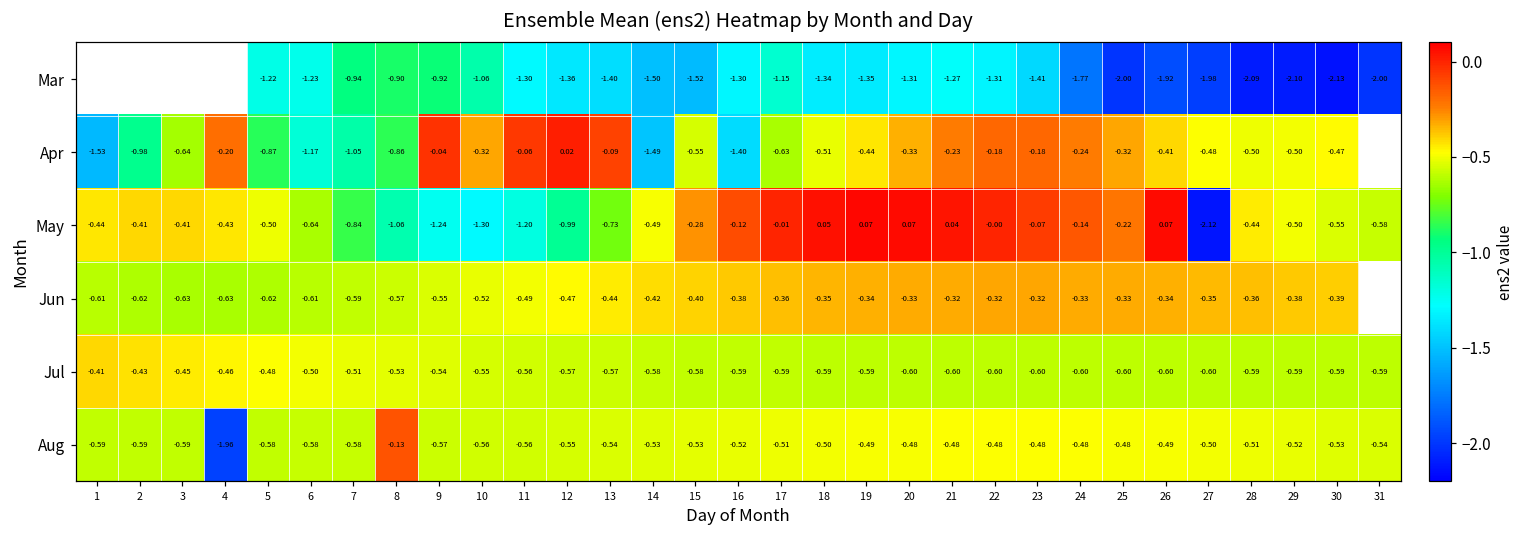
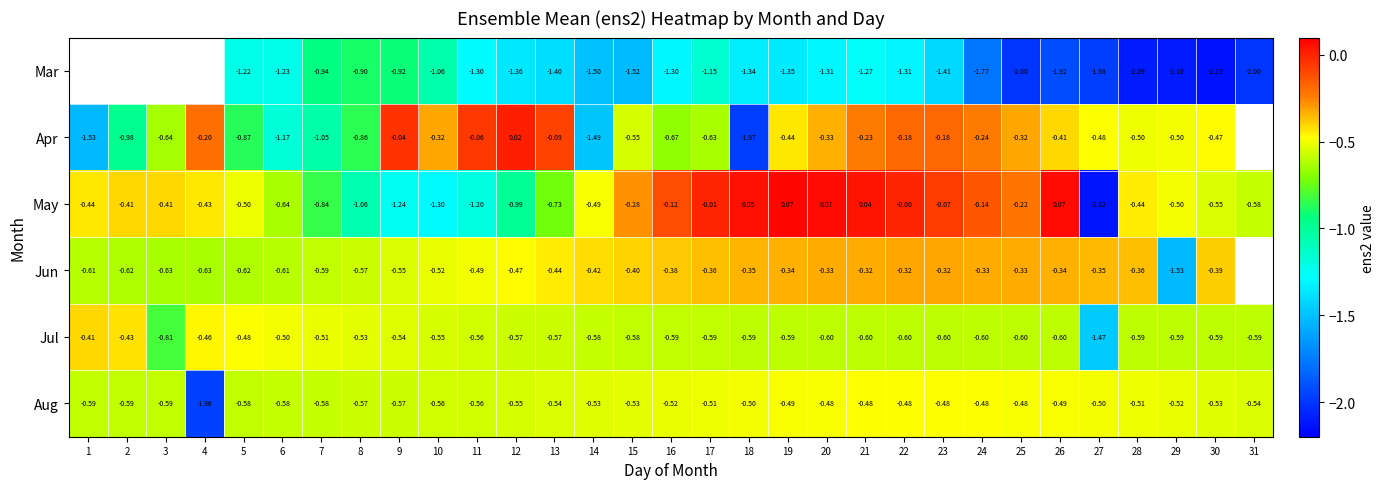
  {
    "Mar": {
      "5": -1.22,
      "6": -1.23,
      "7": -0.94,
      "8": -0.90,
      "9": -0.92,
      "10": -1.06,
      "11": -1.30,
      "12": -1.36,
      "13": -1.40,
      "14": -1.50,
      "15": -1.52,
      "16": -1.30,
      "17": -1.15,
      "18": -1.34,
      "19": -1.35,
      "20": -1.31,
      "21": -1.27,
      "22": -1.31,
      "23": -1.41,
      "24": -1.77,
      "25": -2.00,
      "26": -1.92,
      "27": -1.98,
      "28": -2.09,
      "29": -2.10,
      "30": -2.13,
      "31": -2.00
    },
    "Apr": {
      "1": -1.53,
      "2": -0.98,
      "3": -0.64,
      "4": -0.20,
      "5": -0.87,
      "6": -1.17,
      "7": -1.05,
      "8": -0.86,
      "9": -0.04,
      "10": -0.32,
      "11": -0.06,
      "12": 0.02,
      "13": -0.09,
      "14": -1.49,
      "15": -0.55,
-     "16": -1.40,
+     "16": -0.67,
      "17": -0.63,
-     "18": -0.51,
+     "18": -1.97,
      "19": -0.44,
      "20": -0.33,
      "21": -0.23,
      "22": -0.18,
      "23": -0.18,
      "24": -0.24,
      "25": -0.32,
      "26": -0.41,
      "27": -0.48,
      "28": -0.50,
      "29": -0.50,
      "30": -0.47
    },
    "May": {
      "1": -0.44,
      "2": -0.41,
      "3": -0.41,
      "4": -0.43,
      "5": -0.50,
      "6": -0.64,
      "7": -0.84,
      "8": -1.06,
      "9": -1.24,
      "10": -1.30,
      "11": -1.20,
      "12": -0.99,
      "13": -0.73,
      "14": -0.49,
      "15": -0.28,
      "16": -0.12,
      "17": -0.01,
      "18": 0.05,
      "19": 0.07,
      "20": 0.07,
      "21": 0.04,
      "22": -0.00,
      "23": -0.07,
      "24": -0.14,
      "25": -0.22,
      "26": 0.07,
      "27": -2.12,
      "28": -0.44,
      "29": -0.50,
      "30": -0.55,
      "31": -0.58
    },
    "Jun": {
      "1": -0.61,
      "2": -0.62,
      "3": -0.63,
      "4": -0.63,
      "5": -0.62,
      "6": -0.61,
      "7": -0.59,
      "8": -0.57,
      "9": -0.55,
      "10": -0.52,
      "11": -0.49,
      "12": -0.47,
      "13": -0.44,
      "14": -0.42,
      "15": -0.40,
      "16": -0.38,
      "17": -0.36,
      "18": -0.35,
      "19": -0.34,
      "20": -0.33,
      "21": -0.32,
      "22": -0.32,
      "23": -0.32,
      "24": -0.33,
      "25": -0.33,
      "26": -0.34,
      "27": -0.35,
      "28": -0.36,
-     "29": -0.38,
+     "29": -1.53,
      "30": -0.39
    },
    "Jul": {
      "1": -0.41,
      "2": -0.43,
-     "3": -0.45,
+     "3": -0.81,
      "4": -0.46,
      "5": -0.48,
      "6": -0.50,
      "7": -0.51,
      "8": -0.53,
      "9": -0.54,
      "10": -0.55,
      "11": -0.56,
      "12": -0.57,
      "13": -0.57,
      "14": -0.58,
      "15": -0.58,
      "16": -0.59,
      "17": -0.59,
      "18": -0.59,
      "19": -0.59,
      "20": -0.60,
      "21": -0.60,
      "22": -0.60,
      "23": -0.60,
      "24": -0.60,
      "25": -0.60,
      "26": -0.60,
-     "27": -0.60,
+     "27": -1.47,
      "28": -0.59,
      "29": -0.59,
      "30": -0.59,
      "31": -0.59
    },
    "Aug": {
      "1": -0.59,
      "2": -0.59,
      "3": -0.59,
      "4": -1.96,
      "5": -0.58,
      "6": -0.58,
      "7": -0.58,
-     "8": -0.13,
+     "8": -0.57,
      "9": -0.57,
      "10": -0.56,
      "11": -0.56,
      "12": -0.55,
      "13": -0.54,
      "14": -0.53,
      "15": -0.53,
      "16": -0.52,
      "17": -0.51,
      "18": -0.50,
      "19": -0.49,
      "20": -0.48,
      "21": -0.48,
      "22": -0.48,
      "23": -0.48,
      "24": -0.48,
      "25": -0.48,
      "26": -0.49,
      "27": -0.50,
      "28": -0.51,
      "29": -0.52,
      "30": -0.53,
      "31": -0.54
    }
  }
